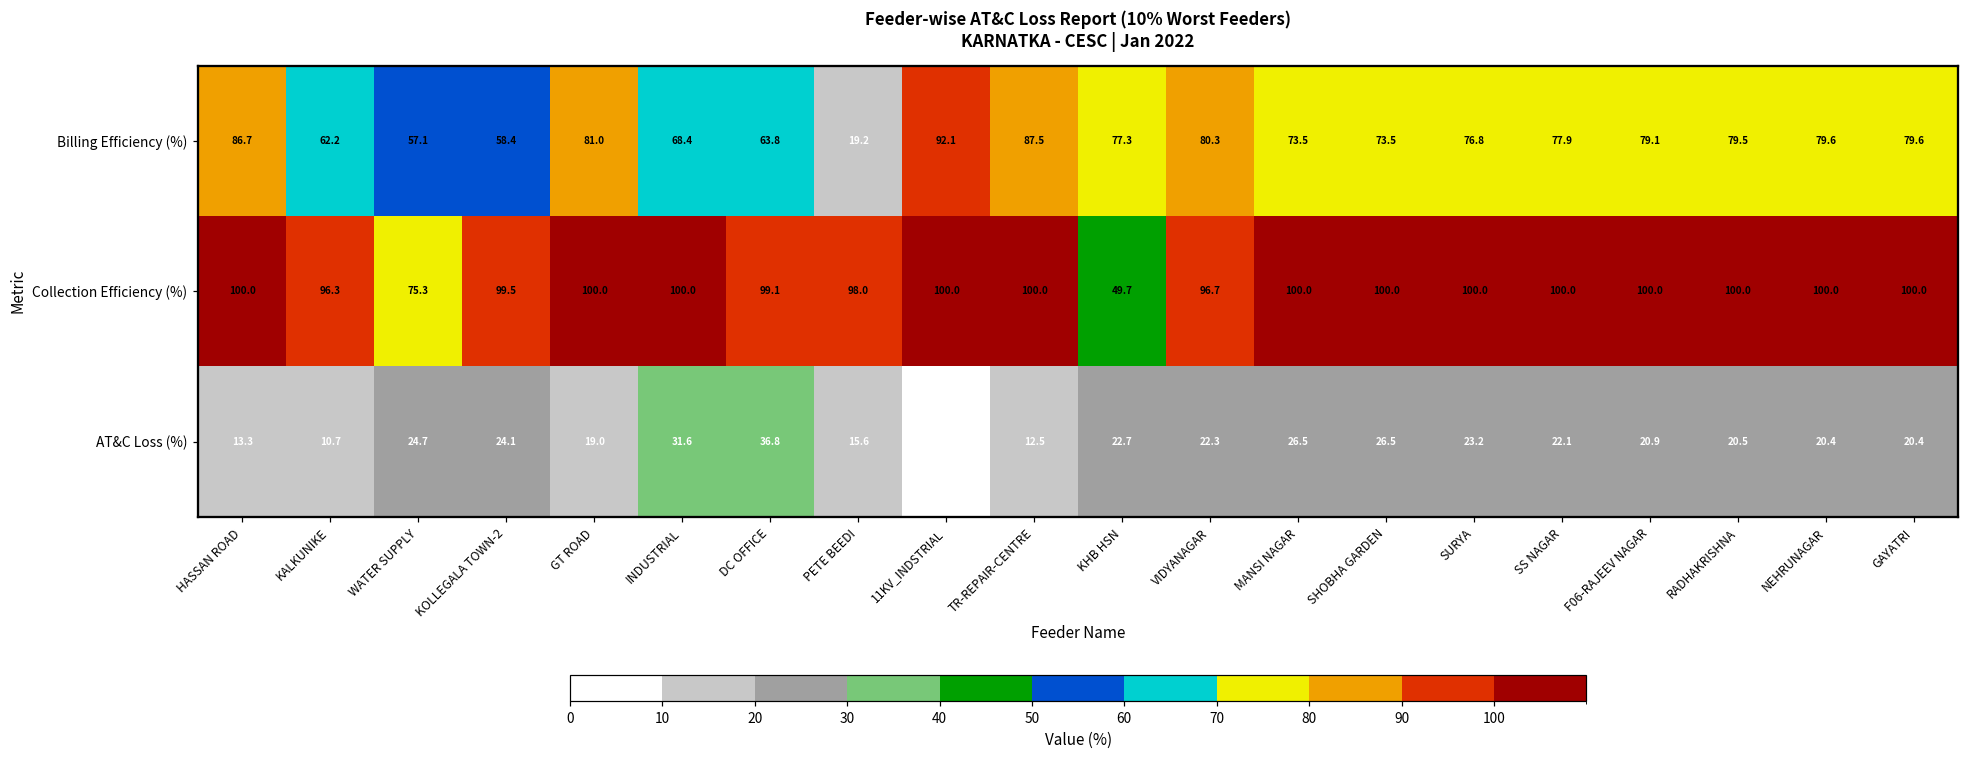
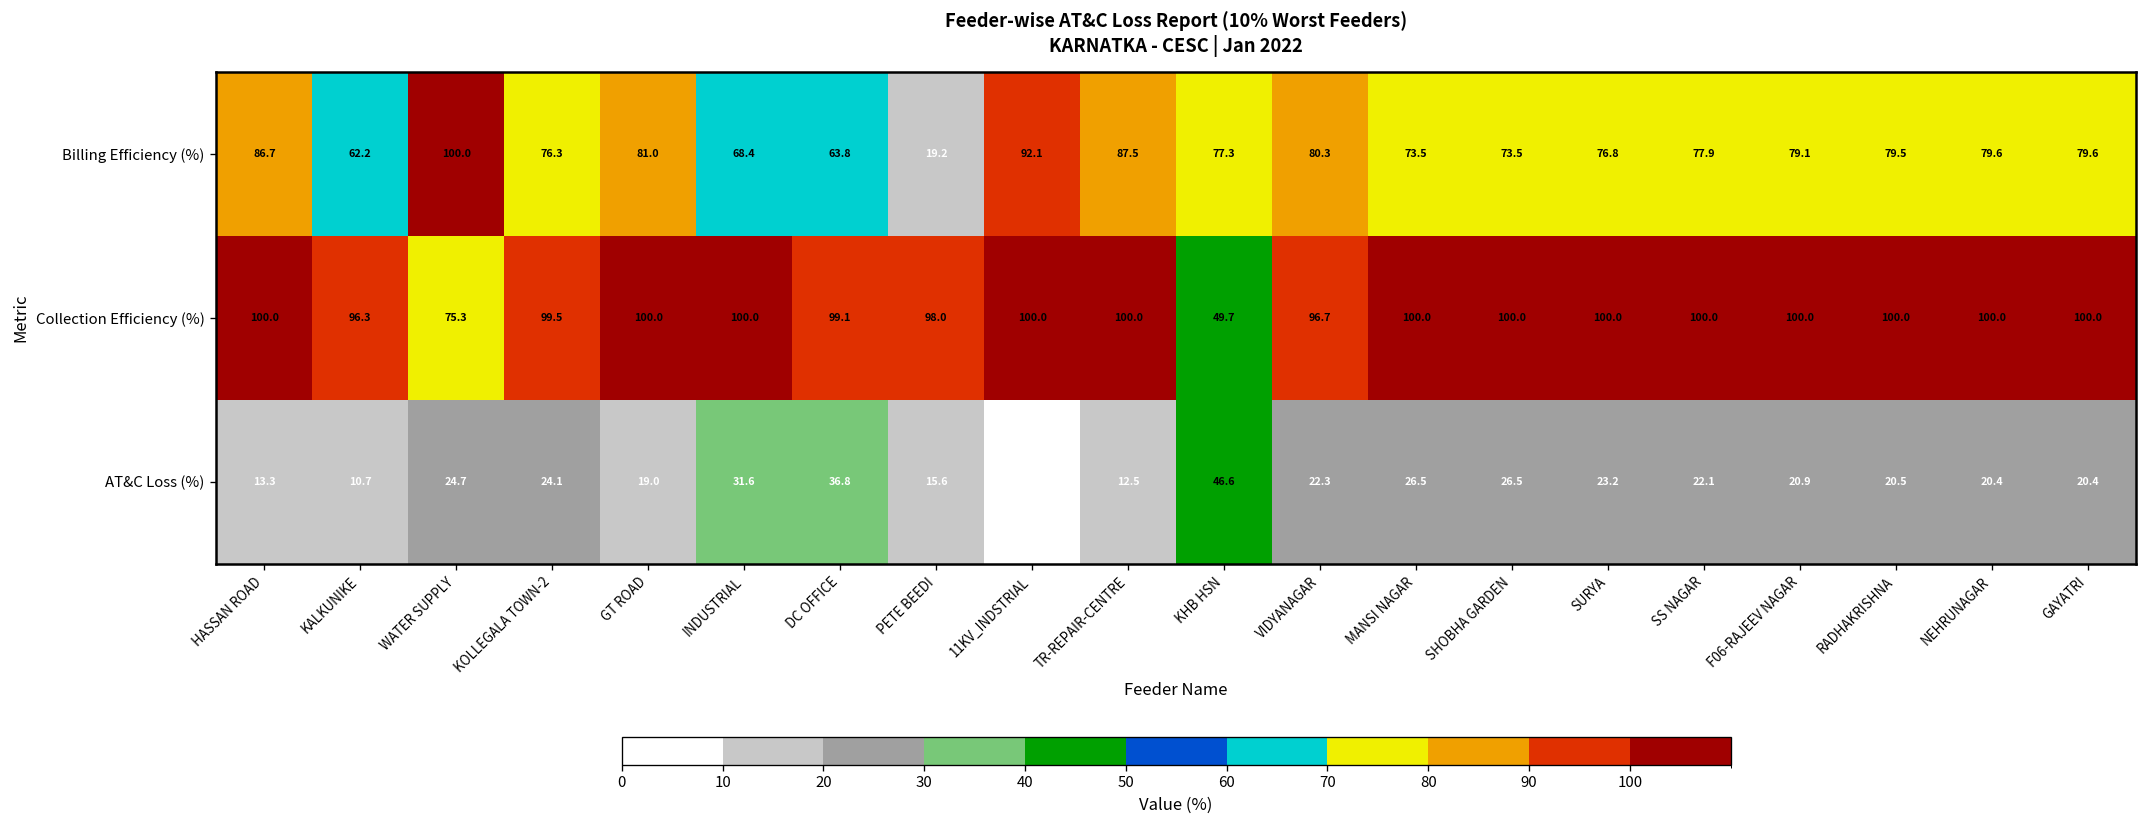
  {
    "Billing Efficiency (%)": {
      "HASSAN ROAD": 86.7,
      "KALKUNIKE": 62.2,
-     "WATER SUPPLY": 57.1,
-     "KOLLEGALA TOWN-2": 58.4,
+     "WATER SUPPLY": 100.0,
+     "KOLLEGALA TOWN-2": 76.3,
      "GT ROAD": 81.0,
      "INDUSTRIAL": 68.4,
      "DC OFFICE": 63.8,
      "PETE BEEDI": 19.2,
      "11KV_INDSTRIAL": 92.1,
      "TR-REPAIR-CENTRE": 87.5,
      "KHB HSN": 77.3,
      "VIDYANAGAR": 80.3,
      "MANSI NAGAR": 73.5,
      "SHOBHA GARDEN": 73.5,
      "SURYA": 76.8,
      "SS NAGAR": 77.9,
      "F06-RAJEEV NAGAR": 79.1,
      "RADHAKRISHNA": 79.5,
      "NEHRUNAGAR": 79.6,
      "GAYATRI": 79.6
    },
    "Collection Efficiency (%)": {
      "HASSAN ROAD": 100.0,
      "KALKUNIKE": 96.3,
      "WATER SUPPLY": 75.3,
      "KOLLEGALA TOWN-2": 99.5,
      "GT ROAD": 100.0,
      "INDUSTRIAL": 100.0,
      "DC OFFICE": 99.1,
      "PETE BEEDI": 98.0,
      "11KV_INDSTRIAL": 100.0,
      "TR-REPAIR-CENTRE": 100.0,
      "KHB HSN": 49.7,
      "VIDYANAGAR": 96.7,
      "MANSI NAGAR": 100.0,
      "SHOBHA GARDEN": 100.0,
      "SURYA": 100.0,
      "SS NAGAR": 100.0,
      "F06-RAJEEV NAGAR": 100.0,
      "RADHAKRISHNA": 100.0,
      "NEHRUNAGAR": 100.0,
      "GAYATRI": 100.0
    },
    "AT&C Loss (%)": {
      "HASSAN ROAD": 13.3,
      "KALKUNIKE": 10.7,
      "WATER SUPPLY": 24.7,
      "KOLLEGALA TOWN-2": 24.1,
      "GT ROAD": 19.0,
      "INDUSTRIAL": 31.6,
      "DC OFFICE": 36.8,
      "PETE BEEDI": 15.6,
      "TR-REPAIR-CENTRE": 12.5,
-     "KHB HSN": 22.7,
+     "KHB HSN": 46.6,
      "VIDYANAGAR": 22.3,
      "MANSI NAGAR": 26.5,
      "SHOBHA GARDEN": 26.5,
      "SURYA": 23.2,
      "SS NAGAR": 22.1,
      "F06-RAJEEV NAGAR": 20.9,
      "RADHAKRISHNA": 20.5,
      "NEHRUNAGAR": 20.4,
      "GAYATRI": 20.4
    }
  }
